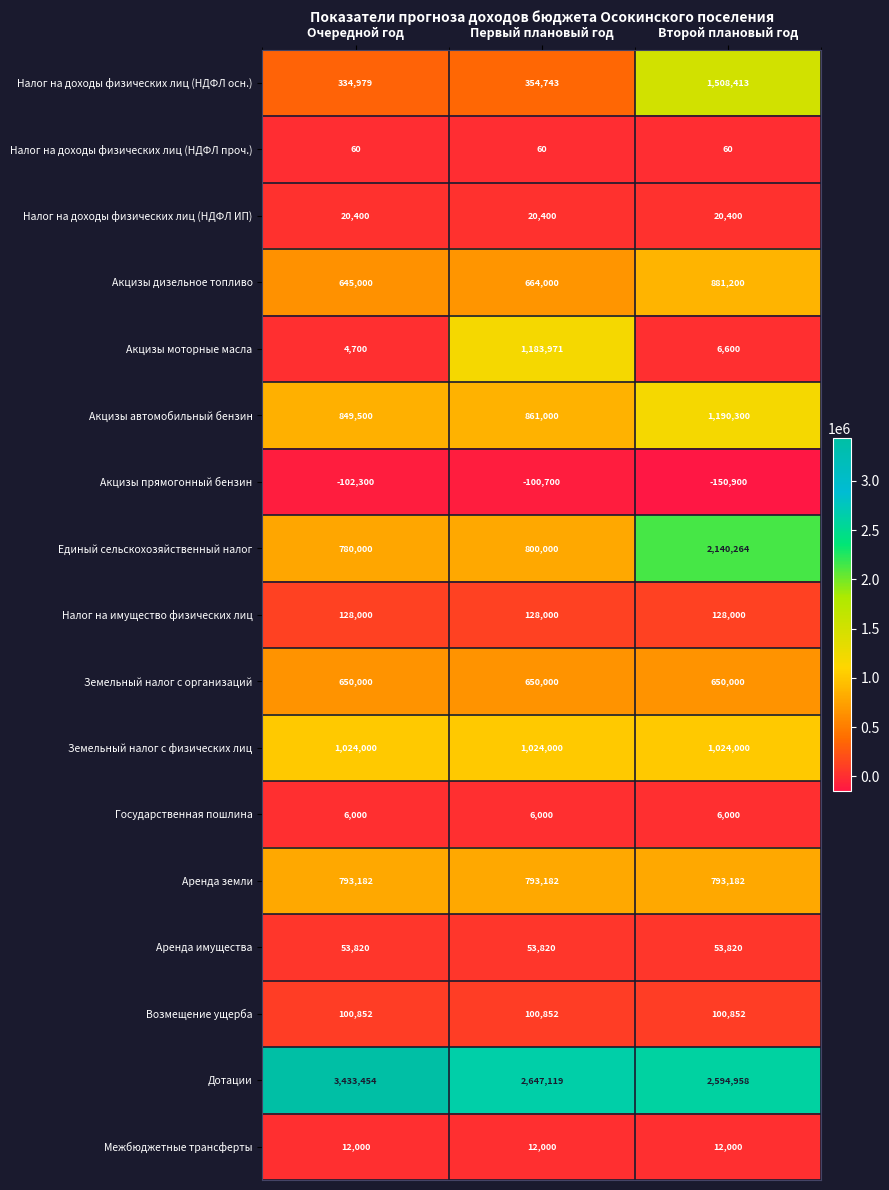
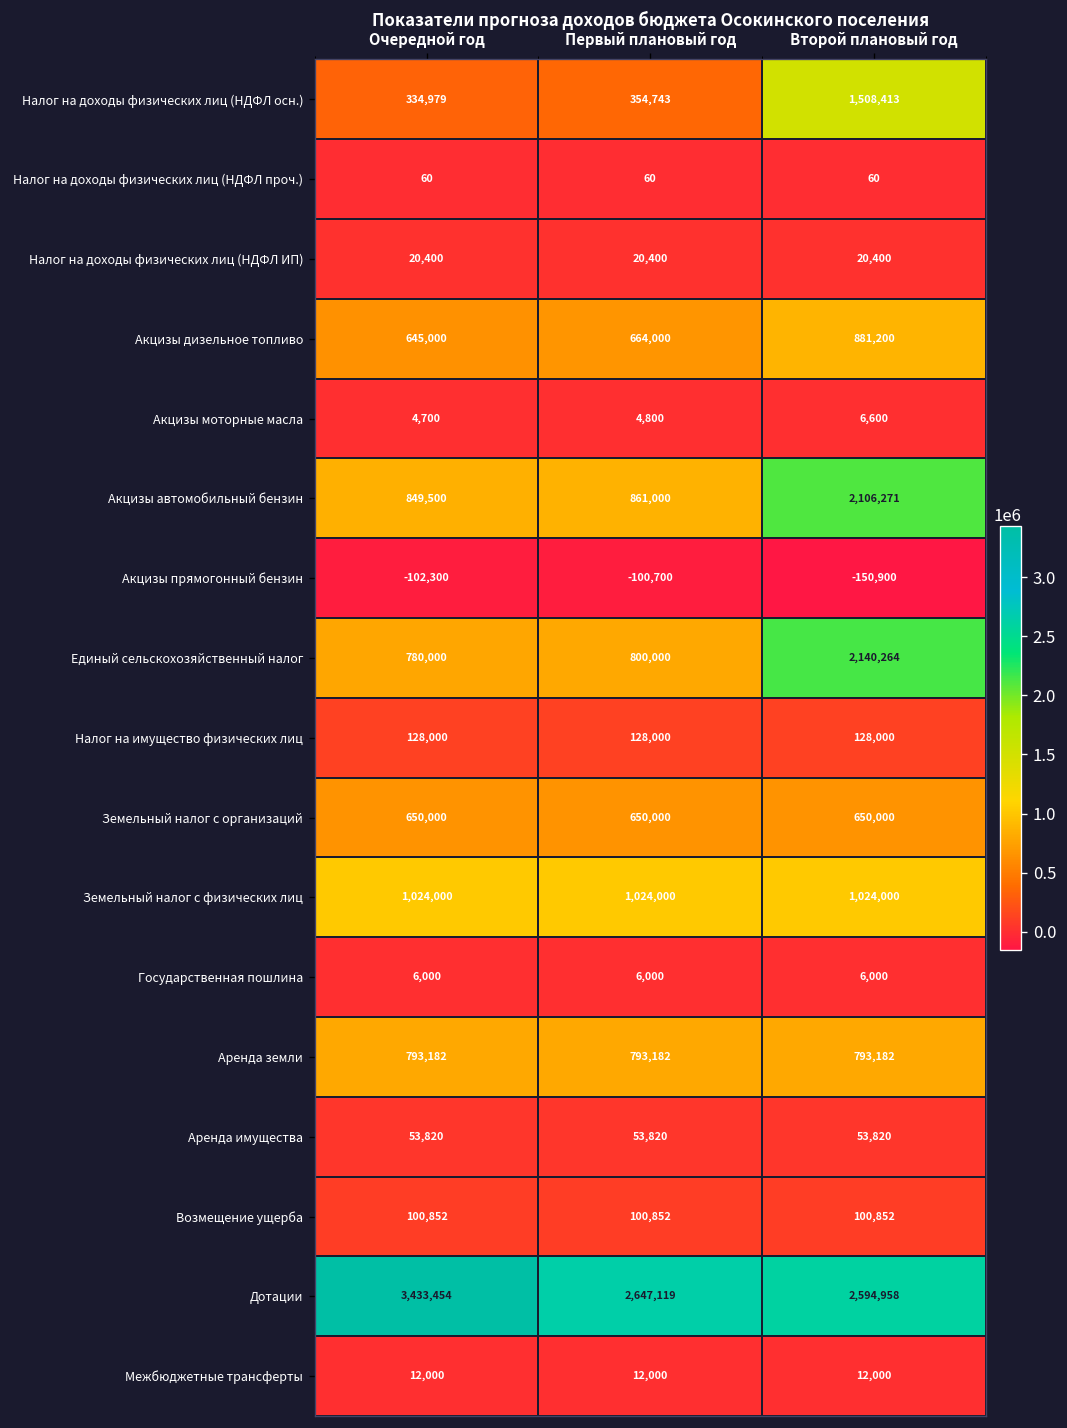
  {
    "Налог на доходы физических лиц (НДФЛ осн.)": {
      "Очередной год": "334,979",
      "Первый плановый год": "354,743",
      "Второй плановый год": "1,508,413"
    },
    "Налог на доходы физических лиц (НДФЛ проч.)": {
      "Очередной год": "60",
      "Первый плановый год": "60",
      "Второй плановый год": "60"
    },
    "Налог на доходы физических лиц (НДФЛ ИП)": {
      "Очередной год": "20,400",
      "Первый плановый год": "20,400",
      "Второй плановый год": "20,400"
    },
    "Акцизы дизельное топливо": {
      "Очередной год": "645,000",
      "Первый плановый год": "664,000",
      "Второй плановый год": "881,200"
    },
    "Акцизы моторные масла": {
      "Очередной год": "4,700",
-     "Первый плановый год": "1,183,971",
+     "Первый плановый год": "4,800",
      "Второй плановый год": "6,600"
    },
    "Акцизы автомобильный бензин": {
      "Очередной год": "849,500",
      "Первый плановый год": "861,000",
-     "Второй плановый год": "1,190,300"
+     "Второй плановый год": "2,106,271"
    },
    "Акцизы прямогонный бензин": {
      "Очередной год": "-102,300",
      "Первый плановый год": "-100,700",
      "Второй плановый год": "-150,900"
    },
    "Единый сельскохозяйственный налог": {
      "Очередной год": "780,000",
      "Первый плановый год": "800,000",
      "Второй плановый год": "2,140,264"
    },
    "Налог на имущество физических лиц": {
      "Очередной год": "128,000",
      "Первый плановый год": "128,000",
      "Второй плановый год": "128,000"
    },
    "Земельный налог с организаций": {
      "Очередной год": "650,000",
      "Первый плановый год": "650,000",
      "Второй плановый год": "650,000"
    },
    "Земельный налог с физических лиц": {
      "Очередной год": "1,024,000",
      "Первый плановый год": "1,024,000",
      "Второй плановый год": "1,024,000"
    },
    "Государственная пошлина": {
      "Очередной год": "6,000",
      "Первый плановый год": "6,000",
      "Второй плановый год": "6,000"
    },
    "Аренда земли": {
      "Очередной год": "793,182",
      "Первый плановый год": "793,182",
      "Второй плановый год": "793,182"
    },
    "Аренда имущества": {
      "Очередной год": "53,820",
      "Первый плановый год": "53,820",
      "Второй плановый год": "53,820"
    },
    "Возмещение ущерба": {
      "Очередной год": "100,852",
      "Первый плановый год": "100,852",
      "Второй плановый год": "100,852"
    },
    "Дотации": {
      "Очередной год": "3,433,454",
      "Первый плановый год": "2,647,119",
      "Второй плановый год": "2,594,958"
    },
    "Межбюджетные трансферты": {
      "Очередной год": "12,000",
      "Первый плановый год": "12,000",
      "Второй плановый год": "12,000"
    }
  }
